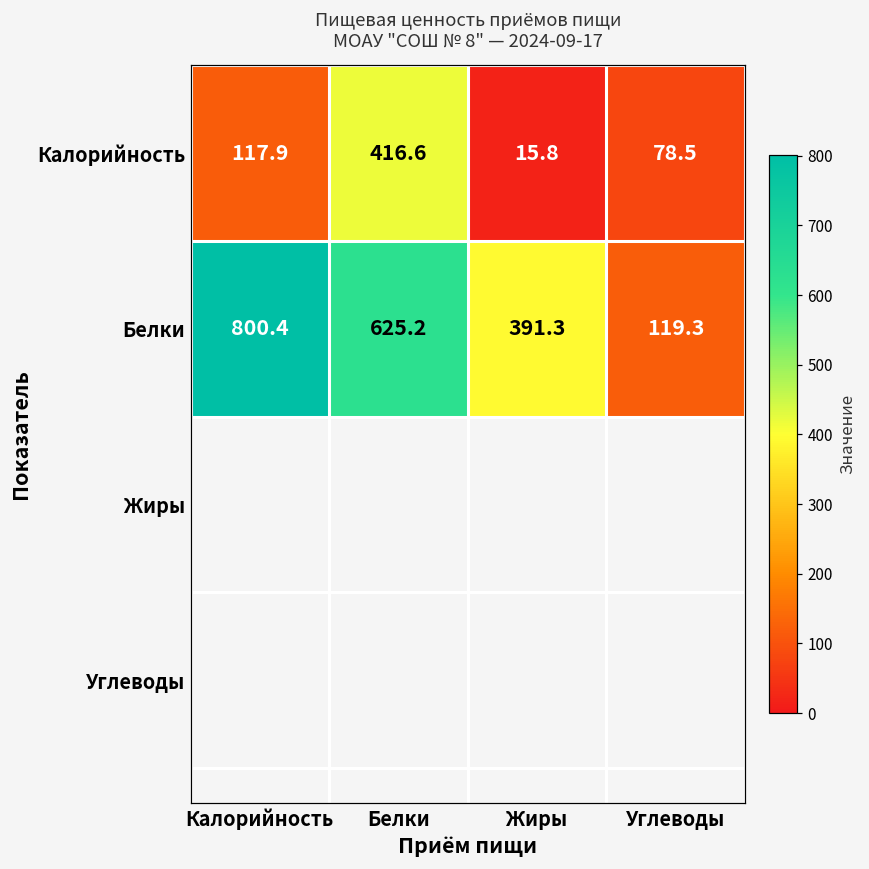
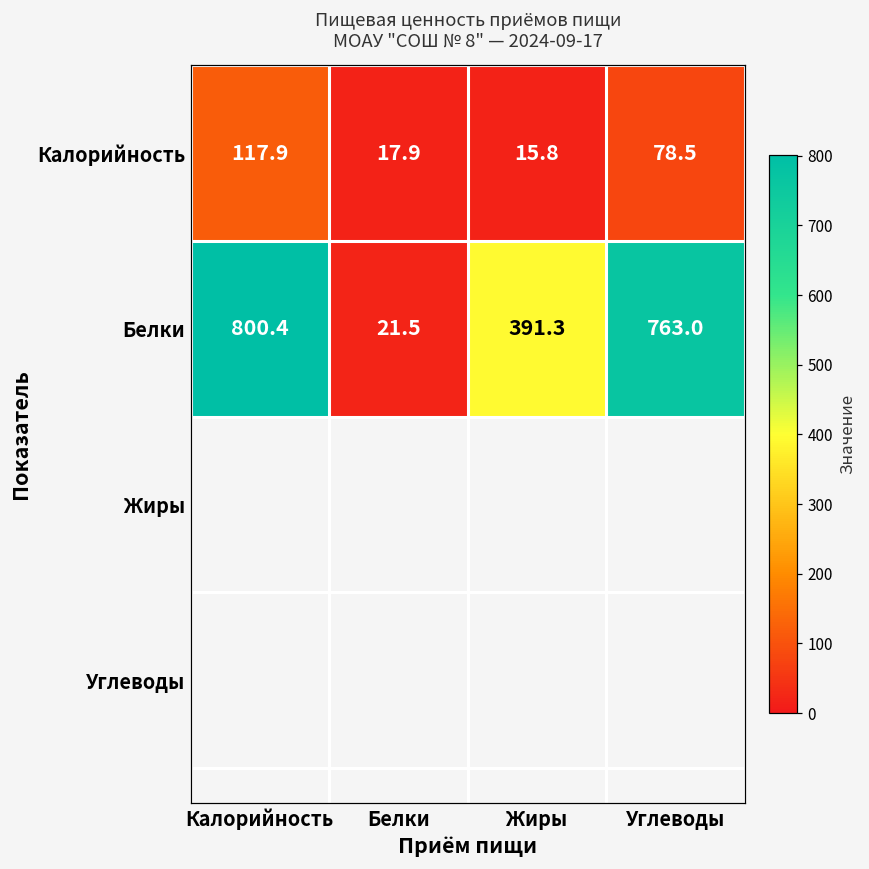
  {
    "Калорийность": {
      "Калорийность": 117.9,
-     "Белки": 416.6,
+     "Белки": 17.9,
      "Жиры": 15.8,
      "Углеводы": 78.5
    },
    "Белки": {
      "Калорийность": 800.4,
-     "Белки": 625.2,
+     "Белки": 21.5,
      "Жиры": 391.3,
-     "Углеводы": 119.3
+     "Углеводы": 763.0
    }
  }
